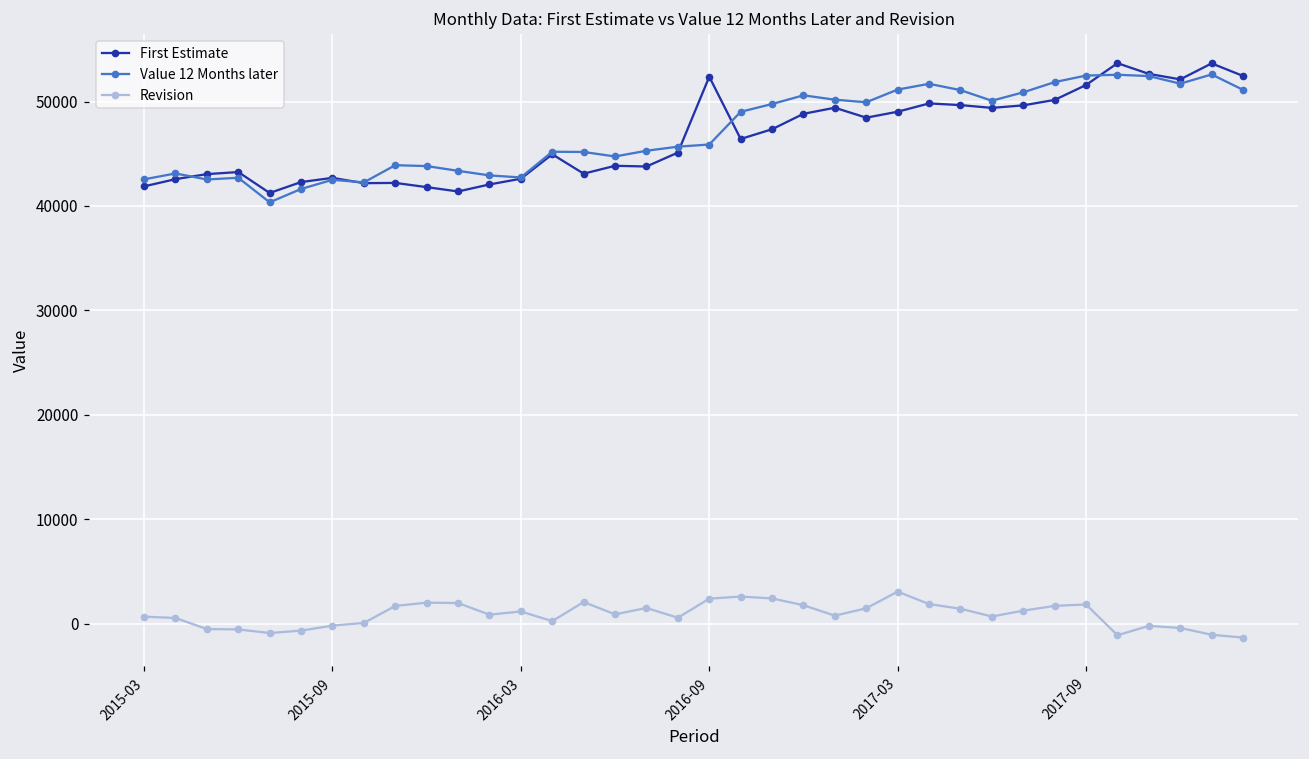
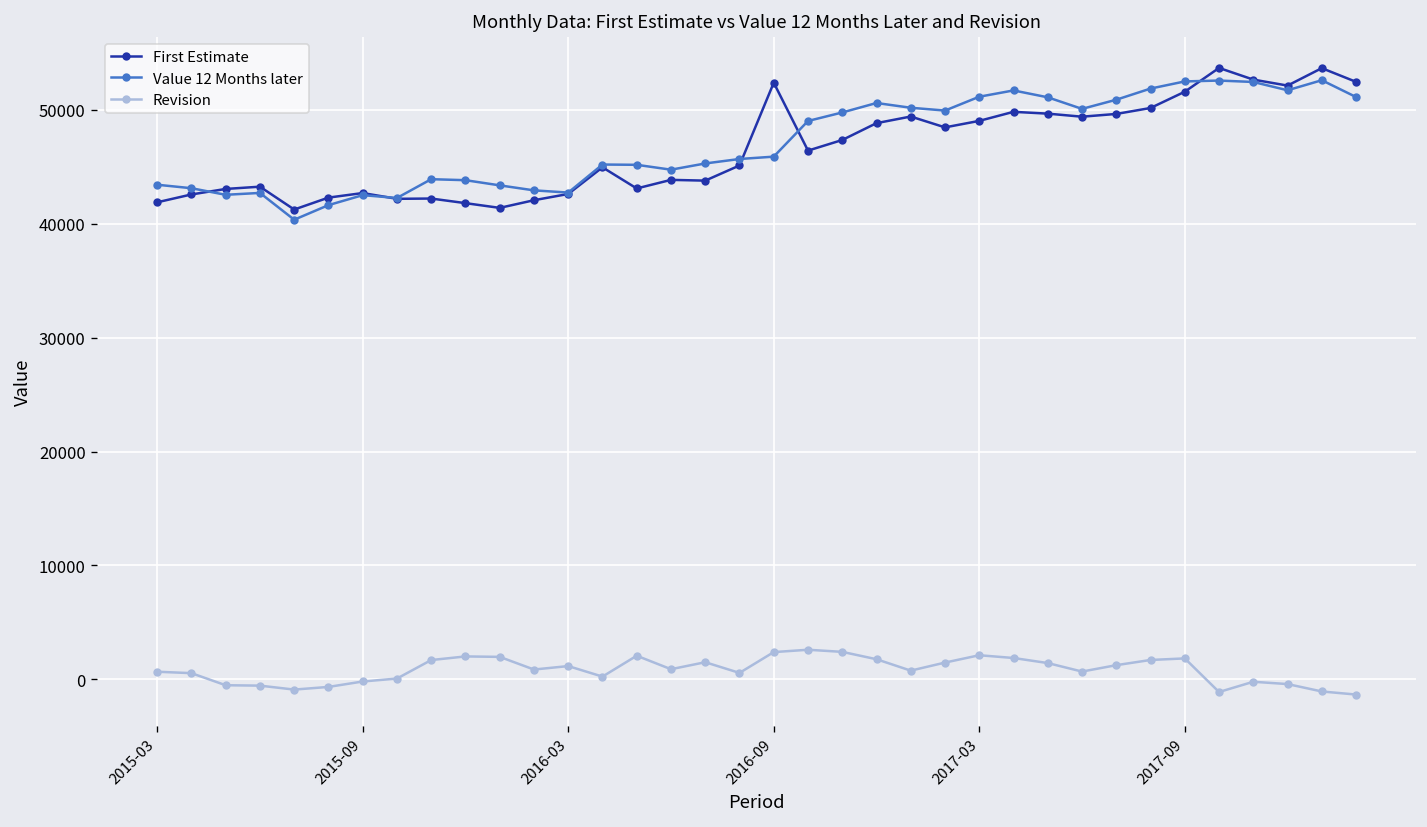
  {
    "First Estimate": {
      "2015-03": 42000,
      "2016-09": 52000,
      "2017-03": 49000,
      "2017-09": 52000
    },
    "Value 12 Months later": {
-     "2015-03": 42500,
+     "2015-03": 43400,
      "2016-09": 46000,
      "2017-03": 51000,
      "2017-09": 52000
    },
    "Revision": {
      "2015-03": 1000,
      "2015-09": 0,
      "2016-03": 1000,
      "2016-09": 2000,
-     "2017-03": 3000,
+     "2017-03": 2000,
      "2017-09": 2000
    }
  }
